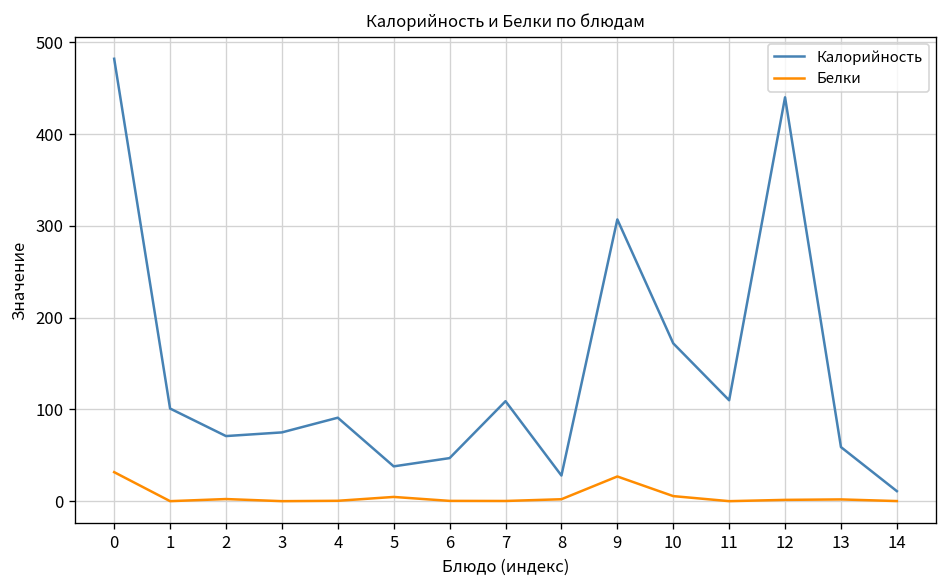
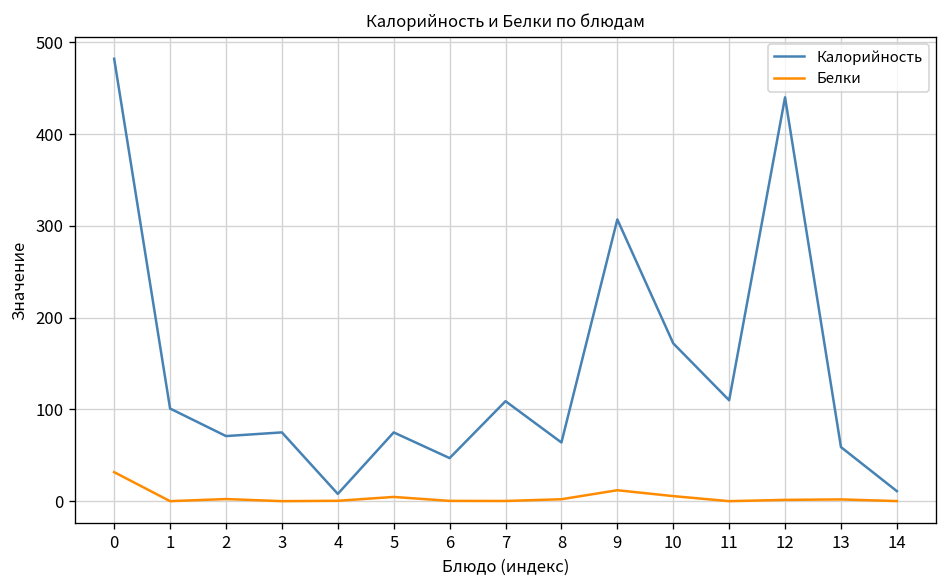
  {
    "Калорийность": {
      "0": 480,
      "1": 100,
      "2": 70,
      "3": 80,
-     "4": 90,
-     "5": 40,
+     "4": 10,
+     "5": 80,
      "6": 50,
      "7": 110,
-     "8": 30,
+     "8": 60,
      "9": 310,
      "10": 170,
      "11": 110,
      "12": 440,
      "13": 60,
      "14": 10
    },
    "Белки": {
      "0": 30,
      "1": 0,
      "2": 0,
      "3": 0,
      "4": 0,
      "5": 0,
      "6": 0,
      "7": 0,
      "8": 0,
-     "9": 30,
+     "9": 10,
      "10": 10,
      "11": 0,
      "12": 0,
      "13": 0,
      "14": 0
    }
  }
